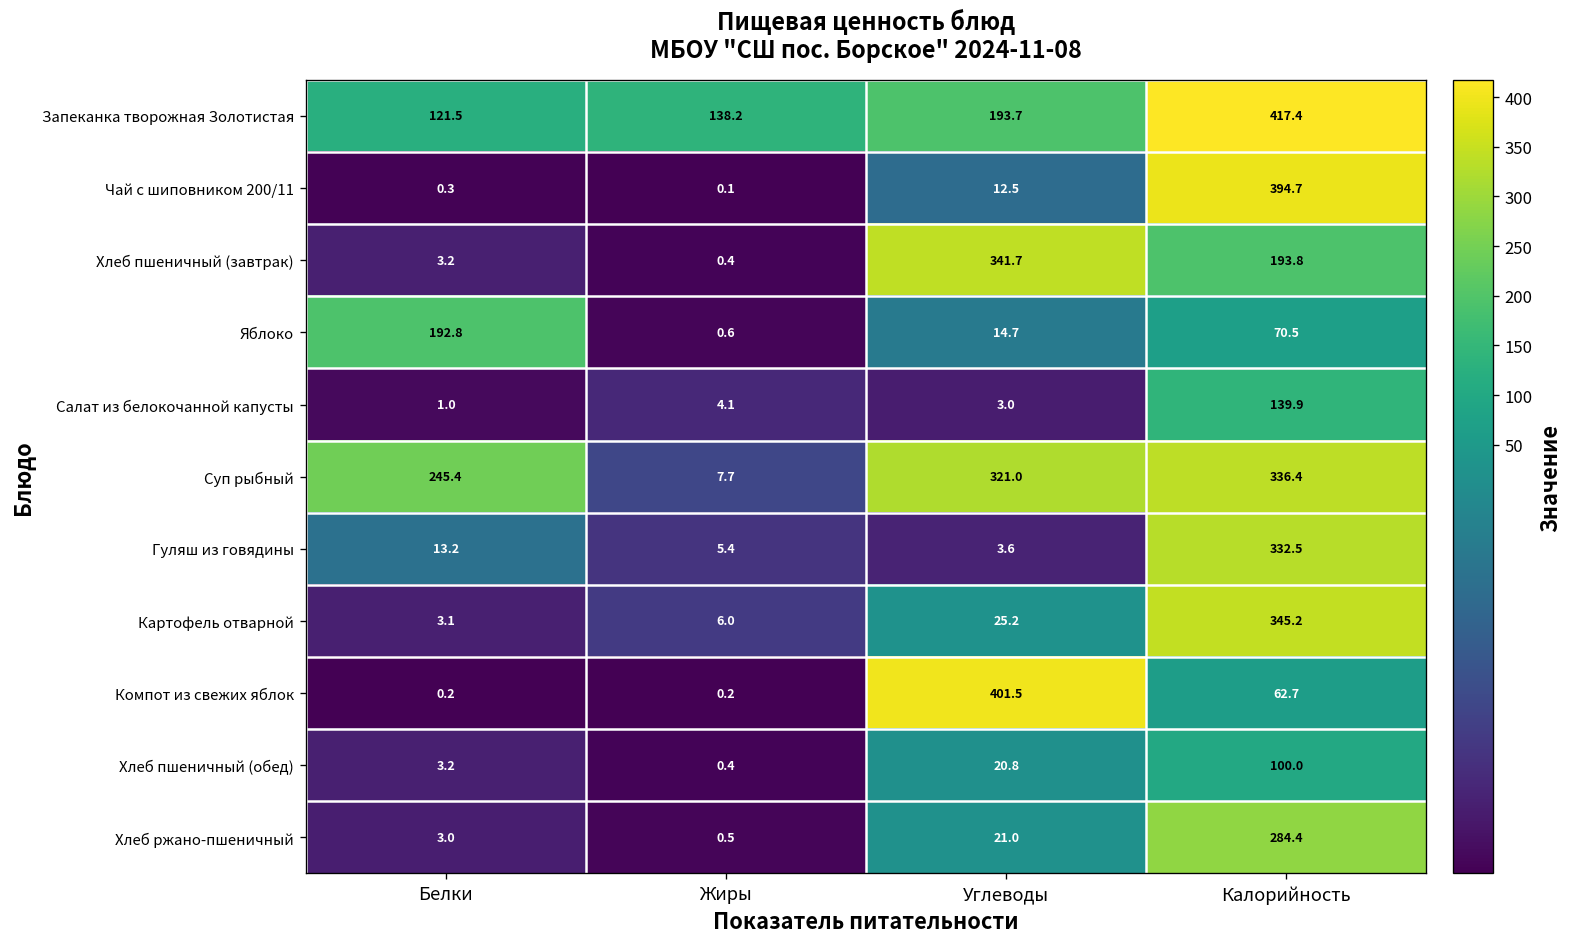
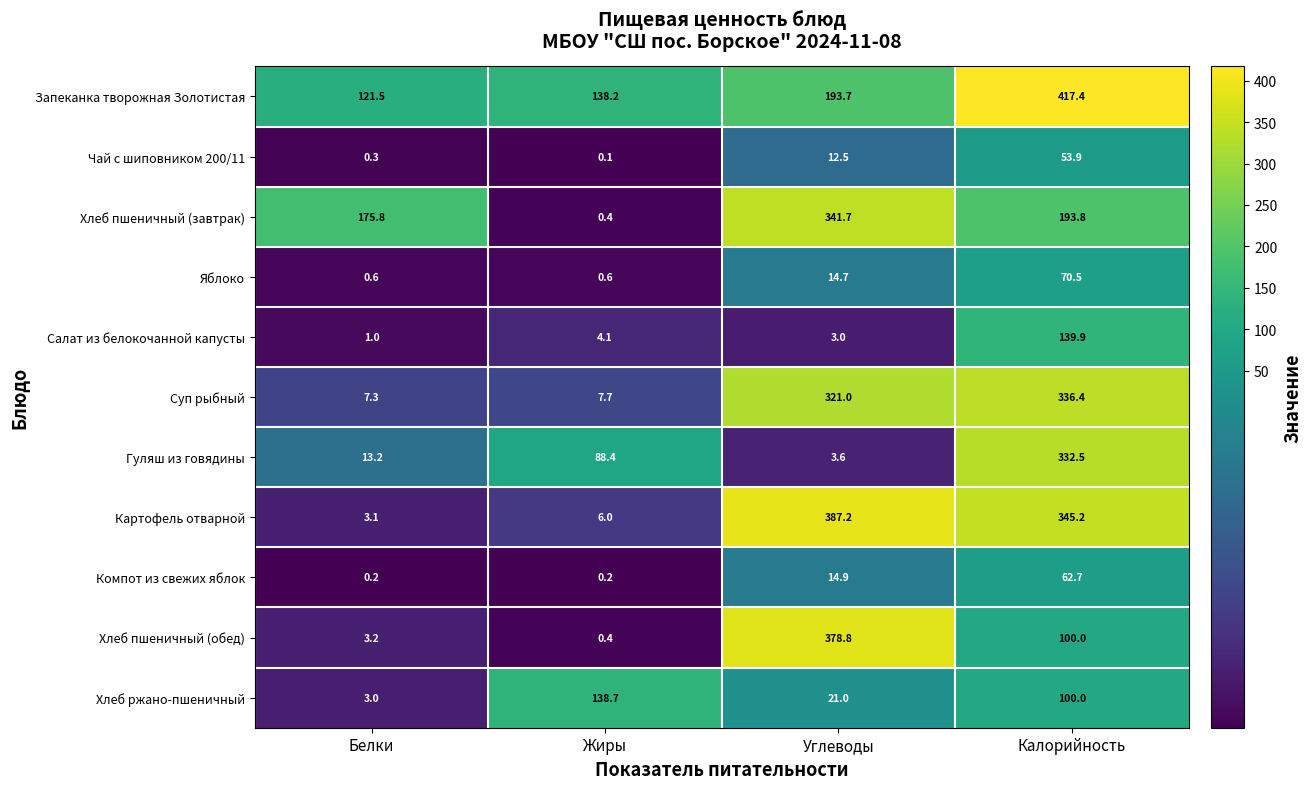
  {
    "Запеканка творожная Золотистая": {
      "Белки": 121.5,
      "Жиры": 138.2,
      "Углеводы": 193.7,
      "Калорийность": 417.4
    },
    "Чай с шиповником 200/11": {
      "Белки": 0.3,
      "Жиры": 0.1,
      "Углеводы": 12.5,
-     "Калорийность": 394.7
+     "Калорийность": 53.9
    },
    "Хлеб пшеничный (завтрак)": {
-     "Белки": 3.2,
+     "Белки": 175.8,
      "Жиры": 0.4,
      "Углеводы": 341.7,
      "Калорийность": 193.8
    },
    "Яблоко": {
-     "Белки": 192.8,
+     "Белки": 0.6,
      "Жиры": 0.6,
      "Углеводы": 14.7,
      "Калорийность": 70.5
    },
    "Салат из белокочанной капусты": {
      "Белки": 1.0,
      "Жиры": 4.1,
      "Углеводы": 3.0,
      "Калорийность": 139.9
    },
    "Суп рыбный": {
-     "Белки": 245.4,
+     "Белки": 7.3,
      "Жиры": 7.7,
      "Углеводы": 321.0,
      "Калорийность": 336.4
    },
    "Гуляш из говядины": {
      "Белки": 13.2,
-     "Жиры": 5.4,
+     "Жиры": 88.4,
      "Углеводы": 3.6,
      "Калорийность": 332.5
    },
    "Картофель отварной": {
      "Белки": 3.1,
      "Жиры": 6.0,
-     "Углеводы": 25.2,
+     "Углеводы": 387.2,
      "Калорийность": 345.2
    },
    "Компот из свежих яблок": {
      "Белки": 0.2,
      "Жиры": 0.2,
-     "Углеводы": 401.5,
+     "Углеводы": 14.9,
      "Калорийность": 62.7
    },
    "Хлеб пшеничный (обед)": {
      "Белки": 3.2,
      "Жиры": 0.4,
-     "Углеводы": 20.8,
+     "Углеводы": 378.8,
      "Калорийность": 100.0
    },
    "Хлеб ржано-пшеничный": {
      "Белки": 3.0,
-     "Жиры": 0.5,
+     "Жиры": 138.7,
      "Углеводы": 21.0,
-     "Калорийность": 284.4
+     "Калорийность": 100.0
    }
  }
